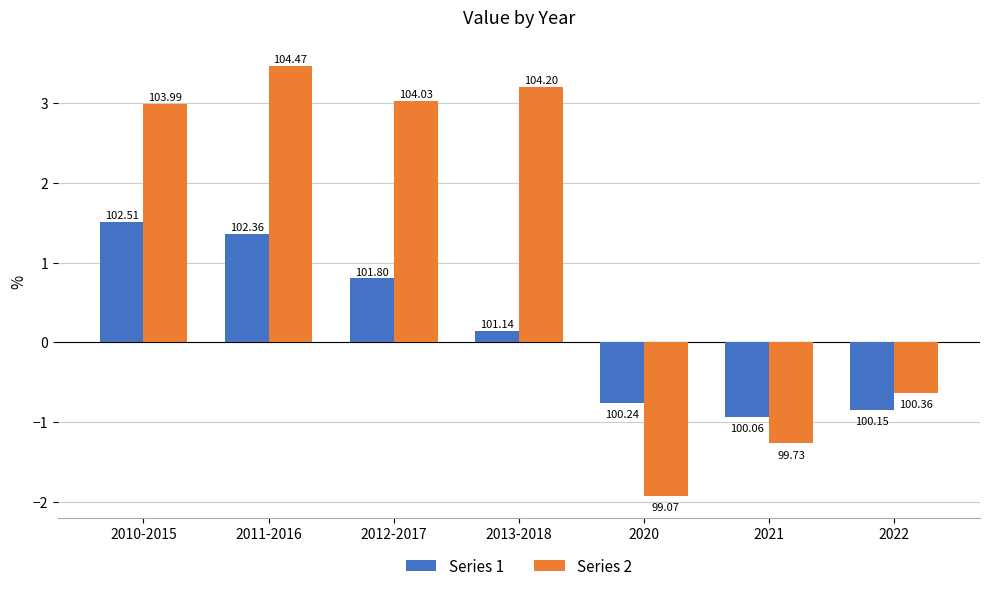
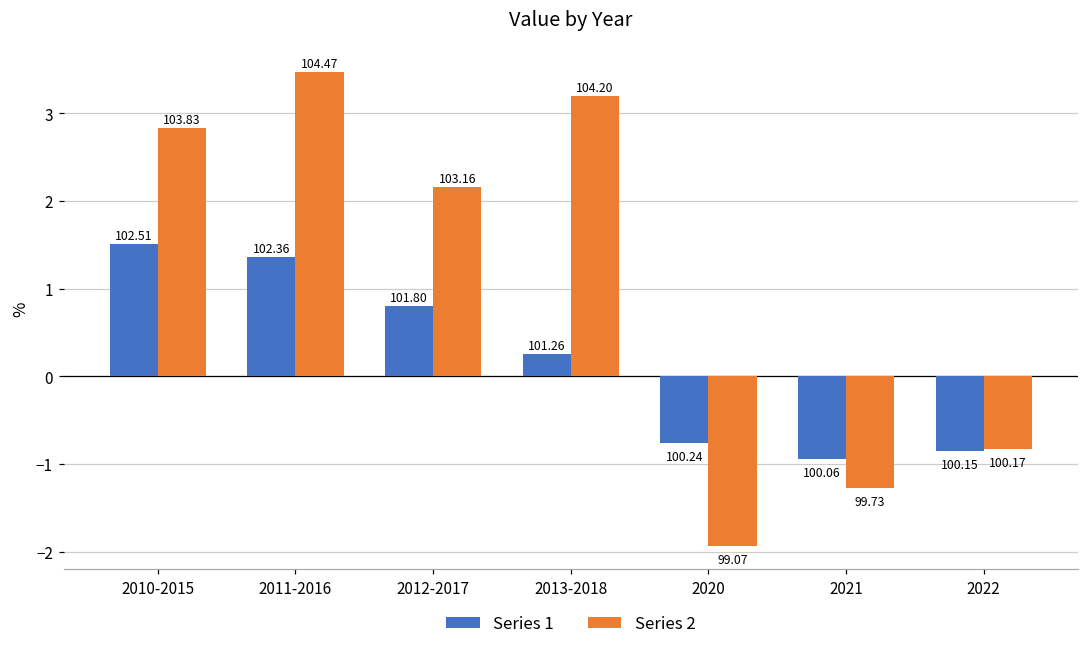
  {
    "Series 1": {
-     "2013-2018": 101.14
+     "2013-2018": 101.26
    },
    "Series 2": {
-     "2010-2015": 103.99,
-     "2012-2017": 104.03,
-     "2022": 100.36
+     "2010-2015": 103.83,
+     "2012-2017": 103.16,
+     "2022": 100.17
    }
  }
